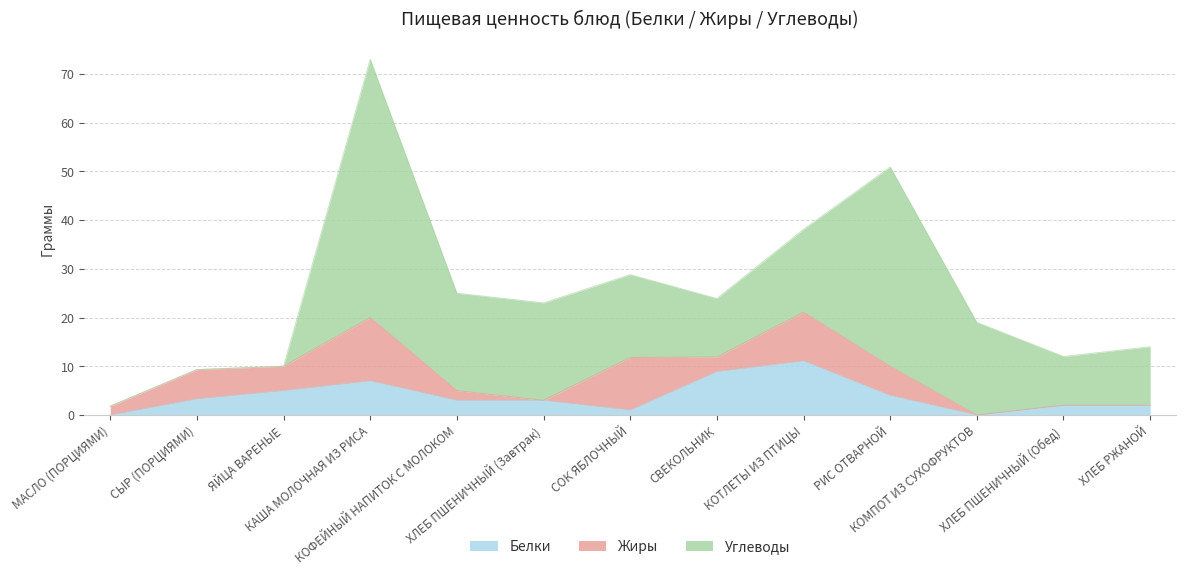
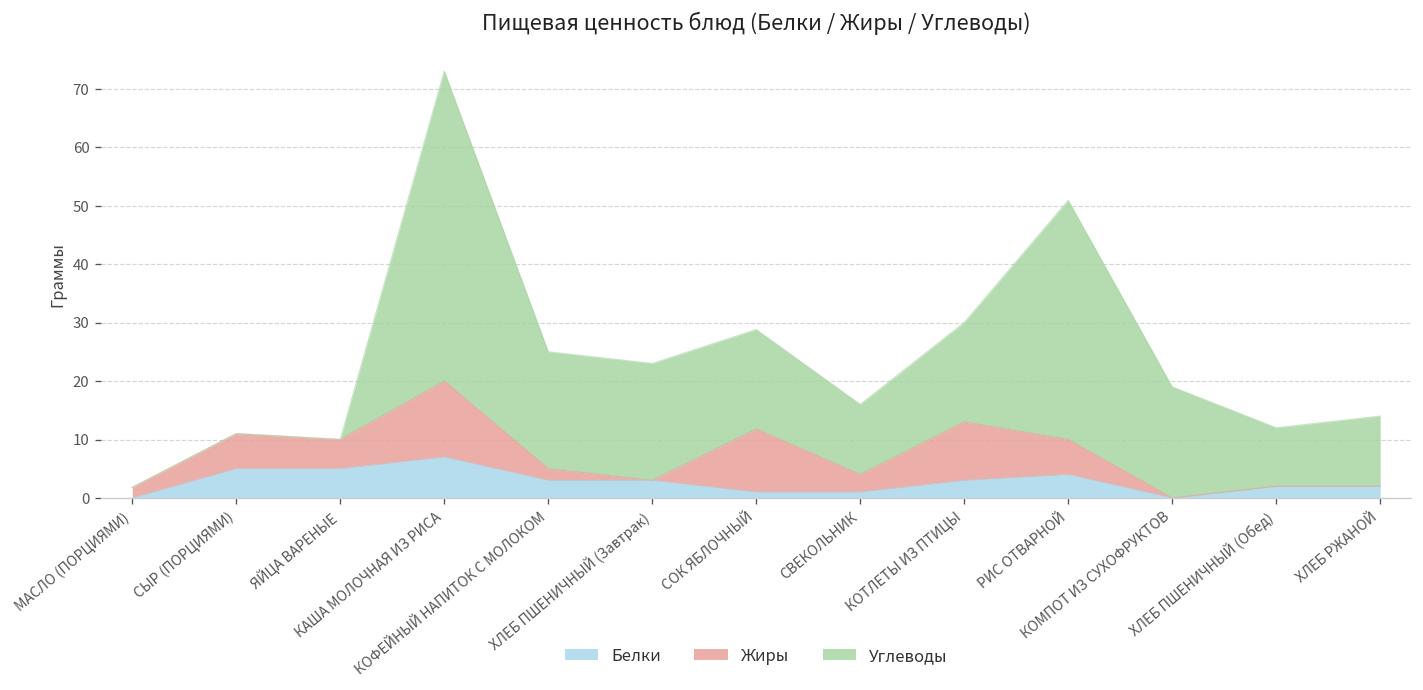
  {
    "Белки": {
      "МАСЛО (ПОРЦИЯМИ)": 0,
-     "СЫР (ПОРЦИЯМИ)": 3,
+     "СЫР (ПОРЦИЯМИ)": 5,
      "ЯЙЦА ВАРЕНЫЕ": 5,
      "КАША МОЛОЧНАЯ ИЗ РИСА": 7,
      "КОФЕЙНЫЙ НАПИТОК С МОЛОКОМ": 3,
      "СОК ЯБЛОЧНЫЙ": 1,
-     "СВЕКОЛЬНИК": 9,
-     "КОТЛЕТЫ ИЗ ПТИЦЫ": 11,
+     "СВЕКОЛЬНИК": 1,
+     "КОТЛЕТЫ ИЗ ПТИЦЫ": 3,
      "РИС ОТВАРНОЙ": 4
    },
    "Жиры": {
      "КАША МОЛОЧНАЯ ИЗ РИСА": 13,
      "КОФЕЙНЫЙ НАПИТОК С МОЛОКОМ": 2,
      "СОК ЯБЛОЧНЫЙ": 11,
      "СВЕКОЛЬНИК": 3,
      "КОТЛЕТЫ ИЗ ПТИЦЫ": 10,
      "РИС ОТВАРНОЙ": 6
    },
    "Углеводы": {
      "КАША МОЛОЧНАЯ ИЗ РИСА": 53,
      "КОФЕЙНЫЙ НАПИТОК С МОЛОКОМ": 20,
      "ХЛЕБ ПШЕНИЧНЫЙ (Завтрак)": 20,
      "СОК ЯБЛОЧНЫЙ": 17,
      "СВЕКОЛЬНИК": 12,
      "КОТЛЕТЫ ИЗ ПТИЦЫ": 17,
      "РИС ОТВАРНОЙ": 41,
      "КОМПОТ ИЗ СУХОФРУКТОВ": 19,
      "ХЛЕБ ПШЕНИЧНЫЙ (Обед)": 10,
      "ХЛЕБ РЖАНОЙ": 12
    }
  }
